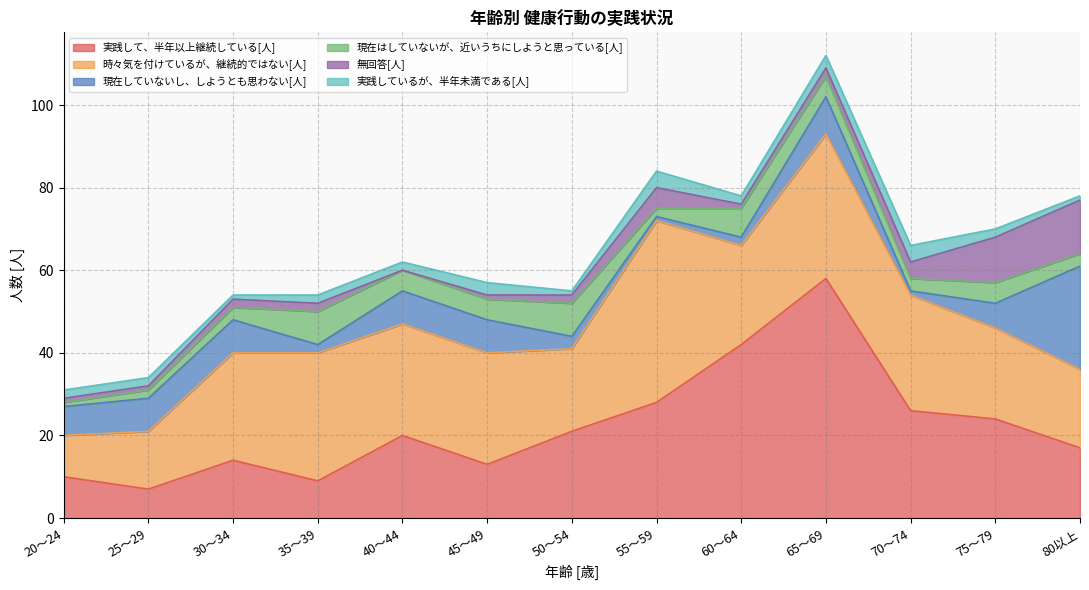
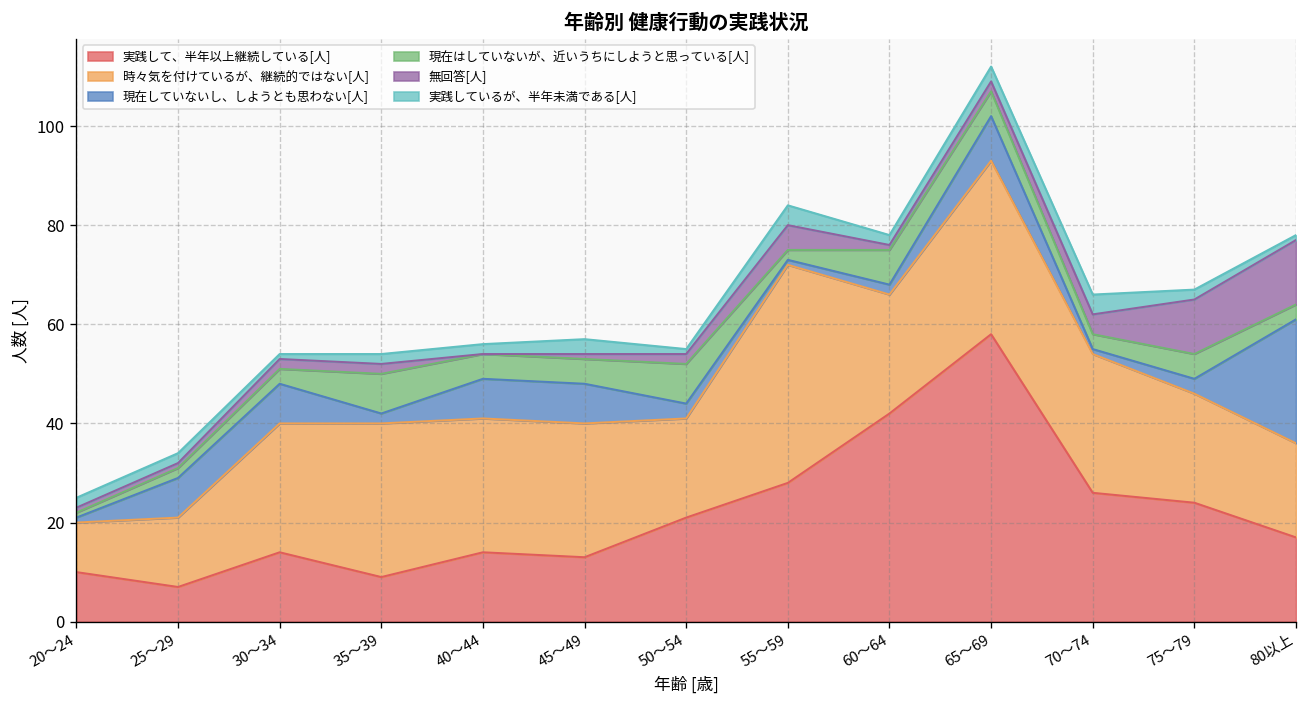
  {
    "実践して、半年以上継続している[人]": {
      "20～24": 10,
      "25～29": 7,
      "30～34": 14,
      "35～39": 9,
-     "40～44": 20,
+     "40～44": 14,
      "45～49": 13,
      "50～54": 21,
      "55～59": 28,
      "60～64": 42,
      "65～69": 58,
      "70～74": 26,
      "75～79": 24,
      "80以上": 17
    },
    "時々気を付けているが、継続的ではない[人]": {
      "20～24": 10,
      "25～29": 14,
      "30～34": 26,
      "35～39": 31,
      "40～44": 27,
      "45～49": 27,
      "50～54": 20,
      "55～59": 44,
      "60～64": 24,
      "65～69": 35,
      "70～74": 28,
      "75～79": 22,
      "80以上": 19
    },
    "現在していないし、しようとも思わない[人]": {
-     "20～24": 7,
+     "20～24": 1,
      "25～29": 8,
      "30～34": 8,
      "35～39": 2,
      "40～44": 8,
      "45～49": 8,
      "50～54": 3,
      "55～59": 1,
      "60～64": 2,
      "65～69": 9,
      "70～74": 1,
-     "75～79": 6,
+     "75～79": 3,
      "80以上": 25
    },
    "現在はしていないが、近いうちにしようと思っている[人]": {
      "20～24": 1,
      "25～29": 2,
      "30～34": 3,
      "35～39": 8,
      "45～49": 5,
      "50～54": 8,
      "55～59": 2,
      "60～64": 7,
      "65～69": 5,
      "70～74": 3,
      "75～79": 5,
      "80以上": 3
    },
    "無回答[人]": {
      "20～24": 1,
      "25～29": 1,
      "30～34": 2,
      "35～39": 2,
      "45～49": 1,
      "50～54": 2,
      "55～59": 5,
      "60～64": 1,
      "65～69": 2,
      "70～74": 4,
      "75～79": 11,
      "80以上": 13
    },
    "実践しているが、半年未満である[人]": {
      "20～24": 2,
      "25～29": 2,
      "30～34": 1,
      "35～39": 2,
      "40～44": 2,
      "45～49": 3,
      "50～54": 1,
      "55～59": 4,
      "60～64": 2,
      "65～69": 3,
      "70～74": 4,
      "75～79": 2,
      "80以上": 1
    }
  }
